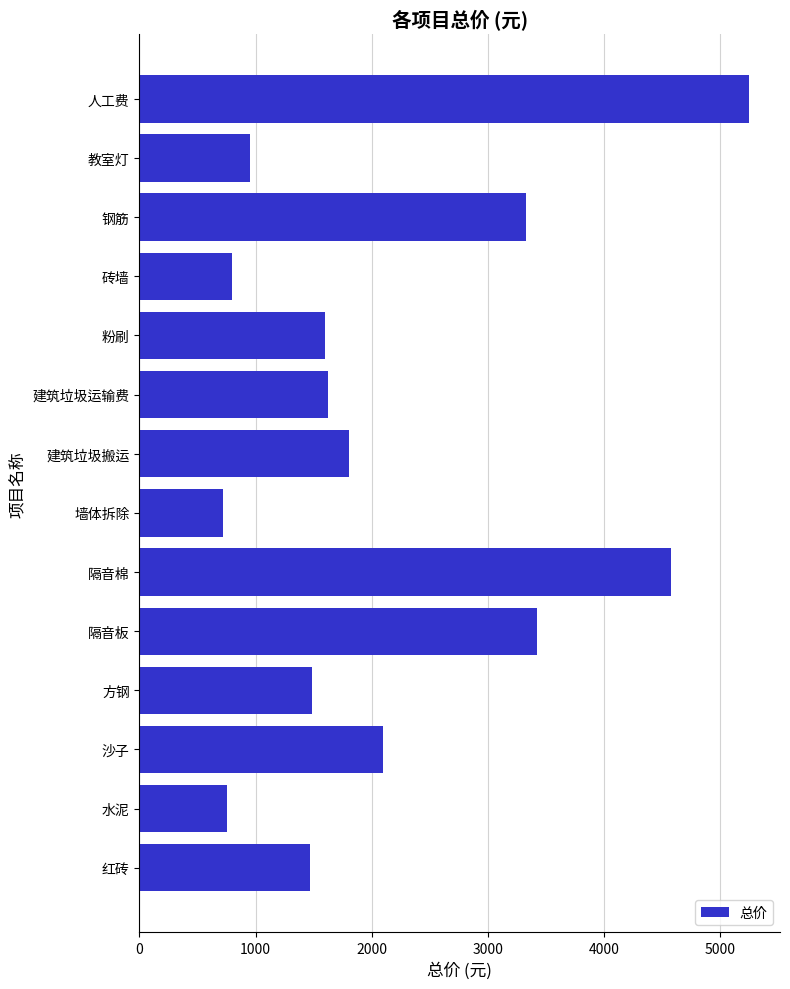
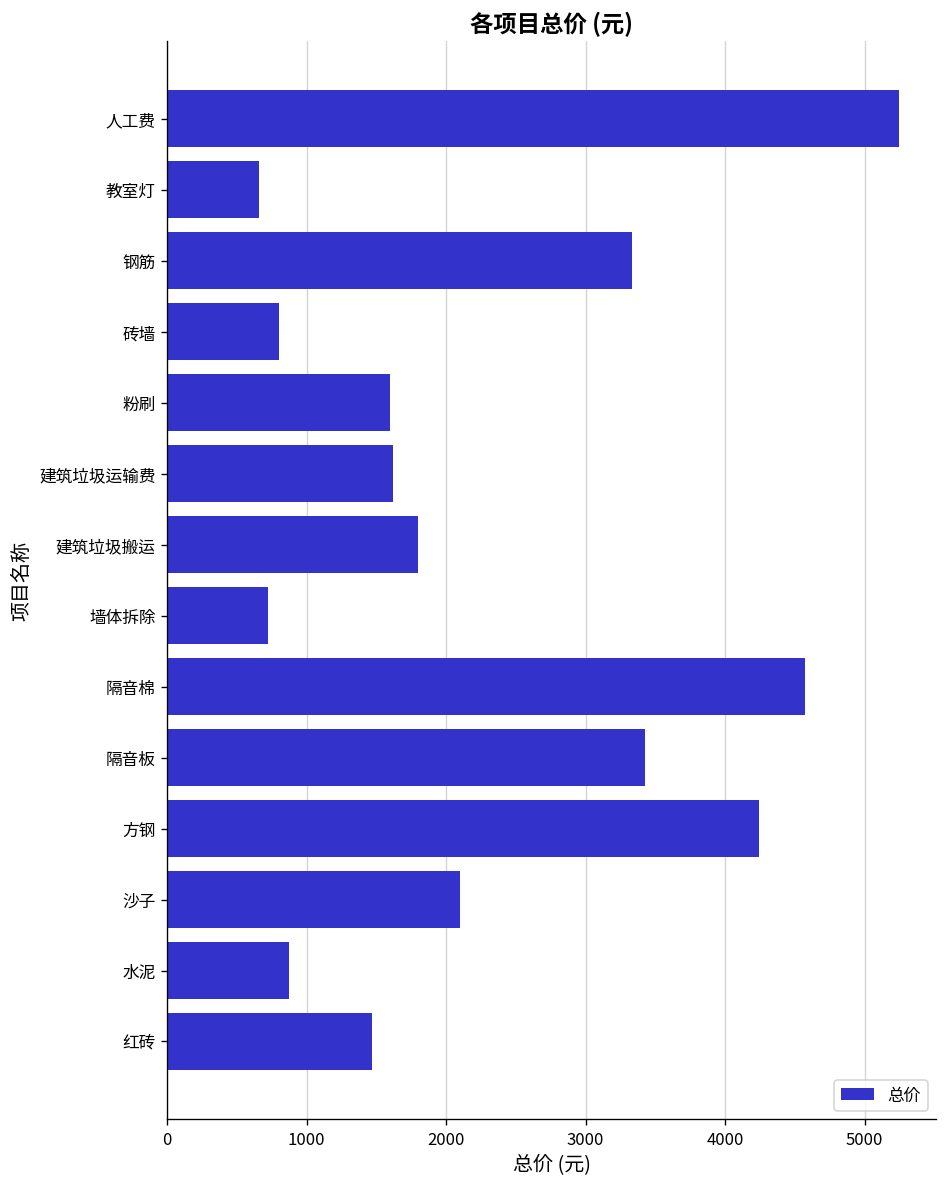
  {
    "人工费": 5250,
-   "教室灯": 950,
+   "教室灯": 660,
    "钢筋": 3330,
    "砖墙": 800,
    "粉刷": 1600,
    "建筑垃圾运输费": 1620,
    "建筑垃圾搬运": 1800,
    "墙体拆除": 720,
    "隔音棉": 4580,
    "隔音板": 3420,
-   "方钢": 1490,
+   "方钢": 4240,
    "沙子": 2100,
-   "水泥": 750,
+   "水泥": 880,
    "红砖": 1470
  }
